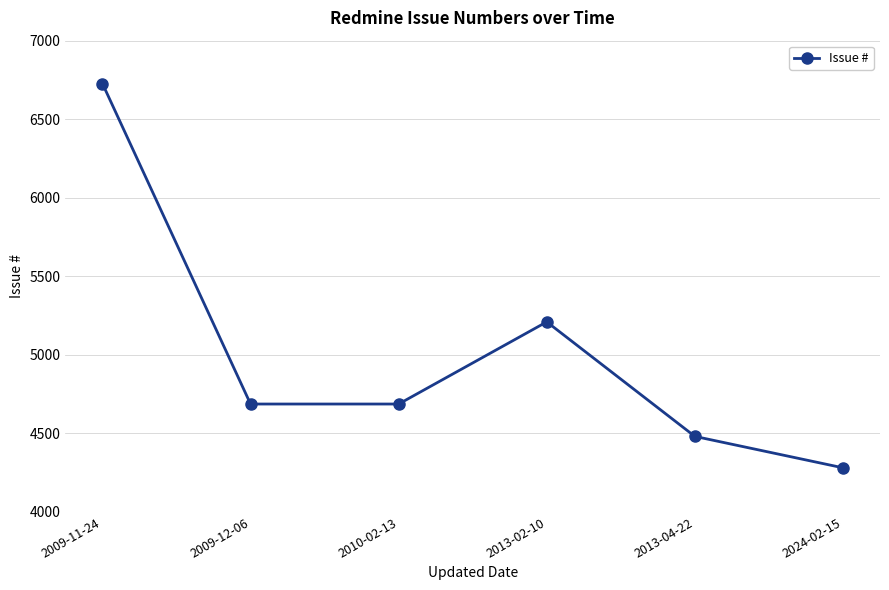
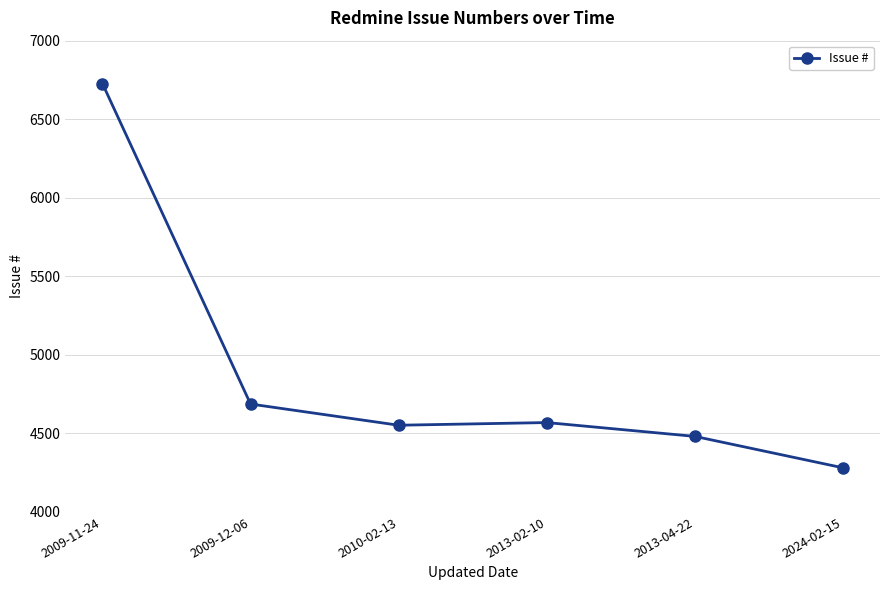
  {
    "2009-11-24": 6730,
    "2009-12-06": 4690,
-   "2010-02-13": 4690,
-   "2013-02-10": 5210,
+   "2010-02-13": 4550,
+   "2013-02-10": 4570,
    "2013-04-22": 4480,
    "2024-02-15": 4280
  }
